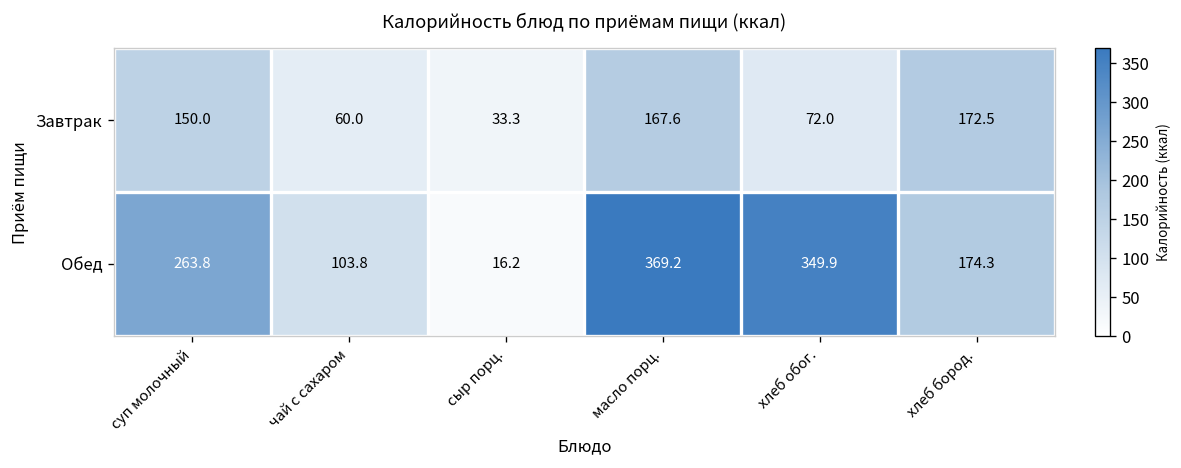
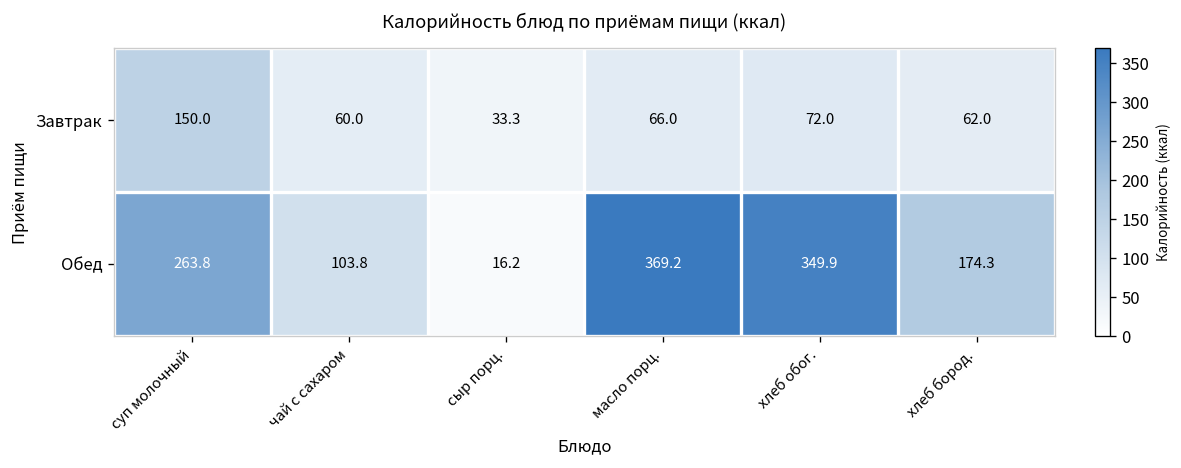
  {
    "Завтрак": {
      "суп молочный": 150.0,
      "чай с сахаром": 60.0,
      "сыр порц.": 33.3,
-     "масло порц.": 167.6,
+     "масло порц.": 66.0,
      "хлеб обог.": 72.0,
-     "хлеб бород.": 172.5
+     "хлеб бород.": 62.0
    },
    "Обед": {
      "суп молочный": 263.8,
      "чай с сахаром": 103.8,
      "сыр порц.": 16.2,
      "масло порц.": 369.2,
      "хлеб обог.": 349.9,
      "хлеб бород.": 174.3
    }
  }
